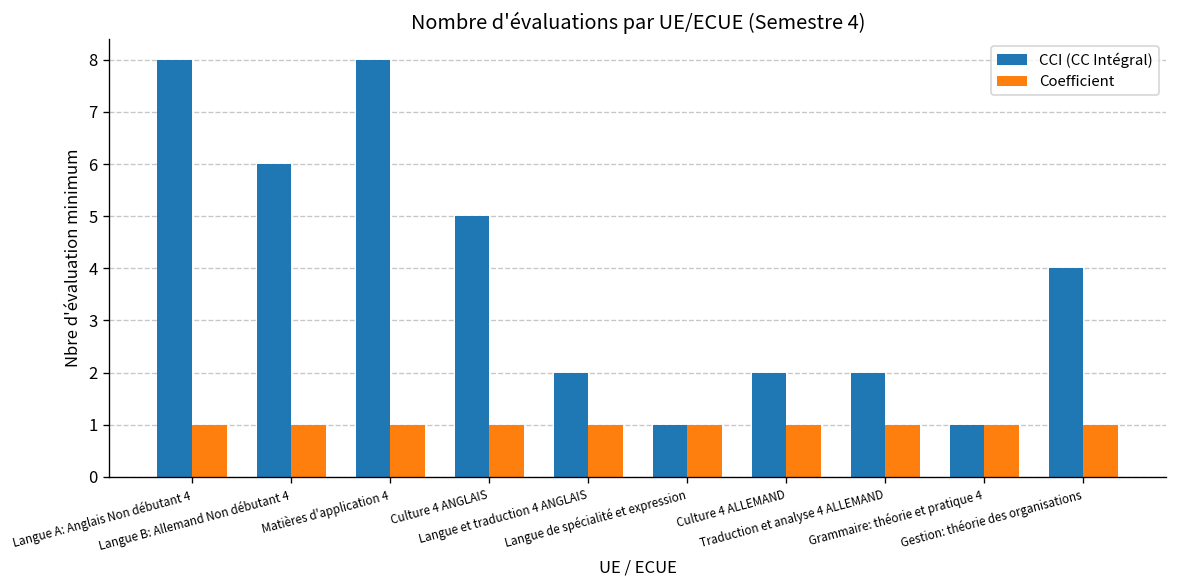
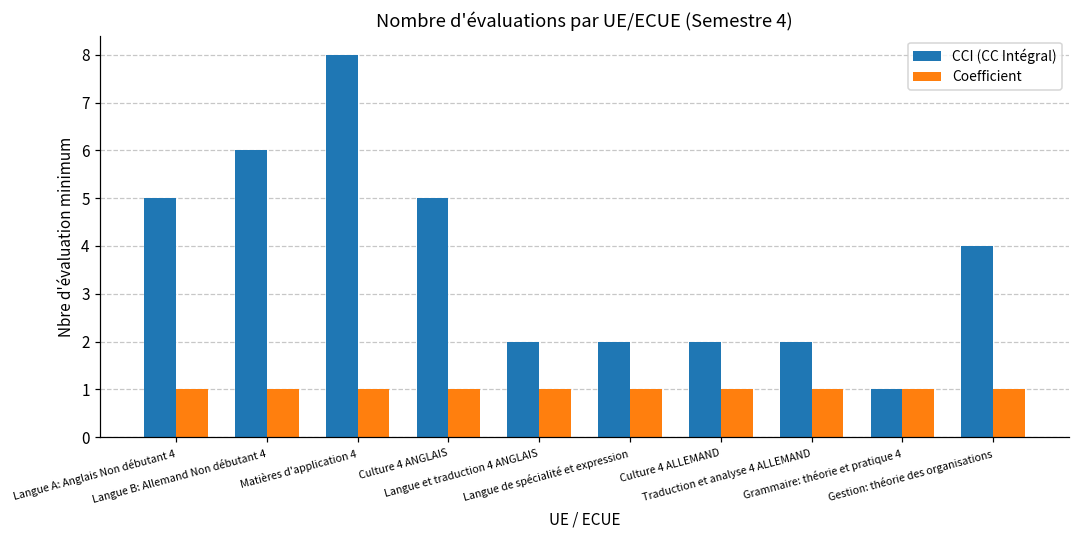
  {
    "CCI (CC Intégral)": {
-     "Langue A: Anglais Non débutant 4": 8,
+     "Langue A: Anglais Non débutant 4": 5,
      "Langue B: Allemand Non débutant 4": 6,
      "Matières d'application 4": 8,
      "Culture 4 ANGLAIS": 5,
      "Langue et traduction 4 ANGLAIS": 2,
-     "Langue de spécialité et expression": 1,
+     "Langue de spécialité et expression": 2,
      "Culture 4 ALLEMAND": 2,
      "Traduction et analyse 4 ALLEMAND": 2,
      "Grammaire: théorie et pratique 4": 1,
      "Gestion: théorie des organisations": 4
    },
    "Coefficient": {
      "Langue A: Anglais Non débutant 4": 1,
      "Langue B: Allemand Non débutant 4": 1,
      "Matières d'application 4": 1,
      "Culture 4 ANGLAIS": 1,
      "Langue et traduction 4 ANGLAIS": 1,
      "Langue de spécialité et expression": 1,
      "Culture 4 ALLEMAND": 1,
      "Traduction et analyse 4 ALLEMAND": 1,
      "Grammaire: théorie et pratique 4": 1,
      "Gestion: théorie des organisations": 1
    }
  }
